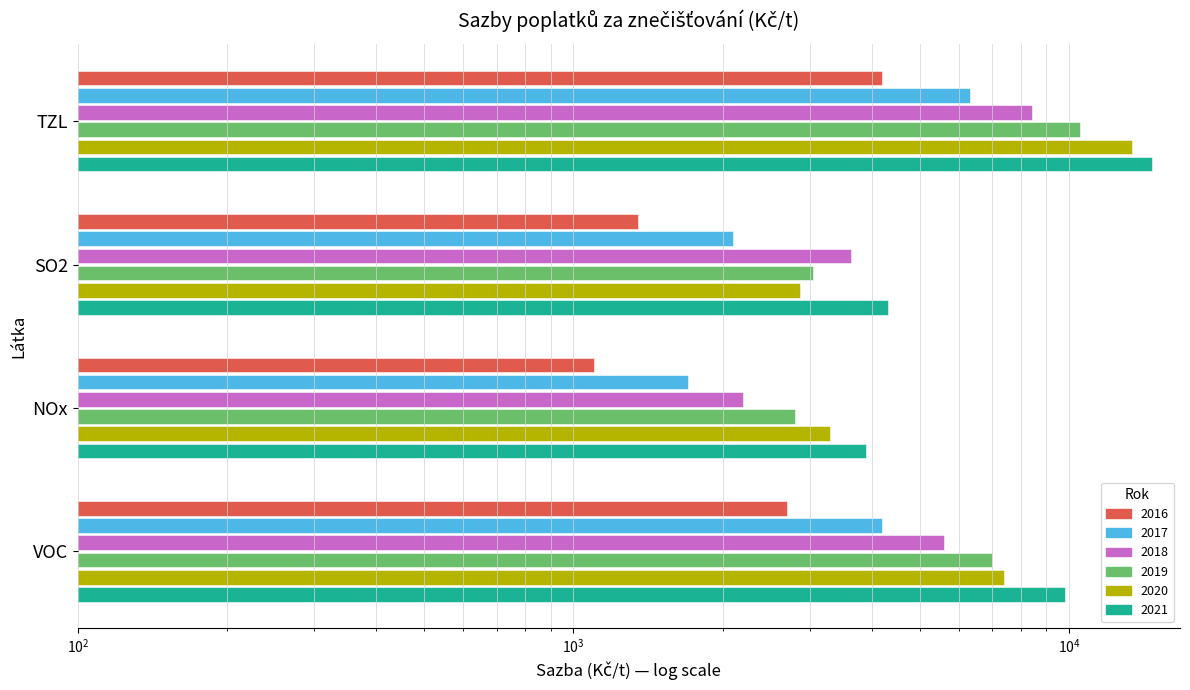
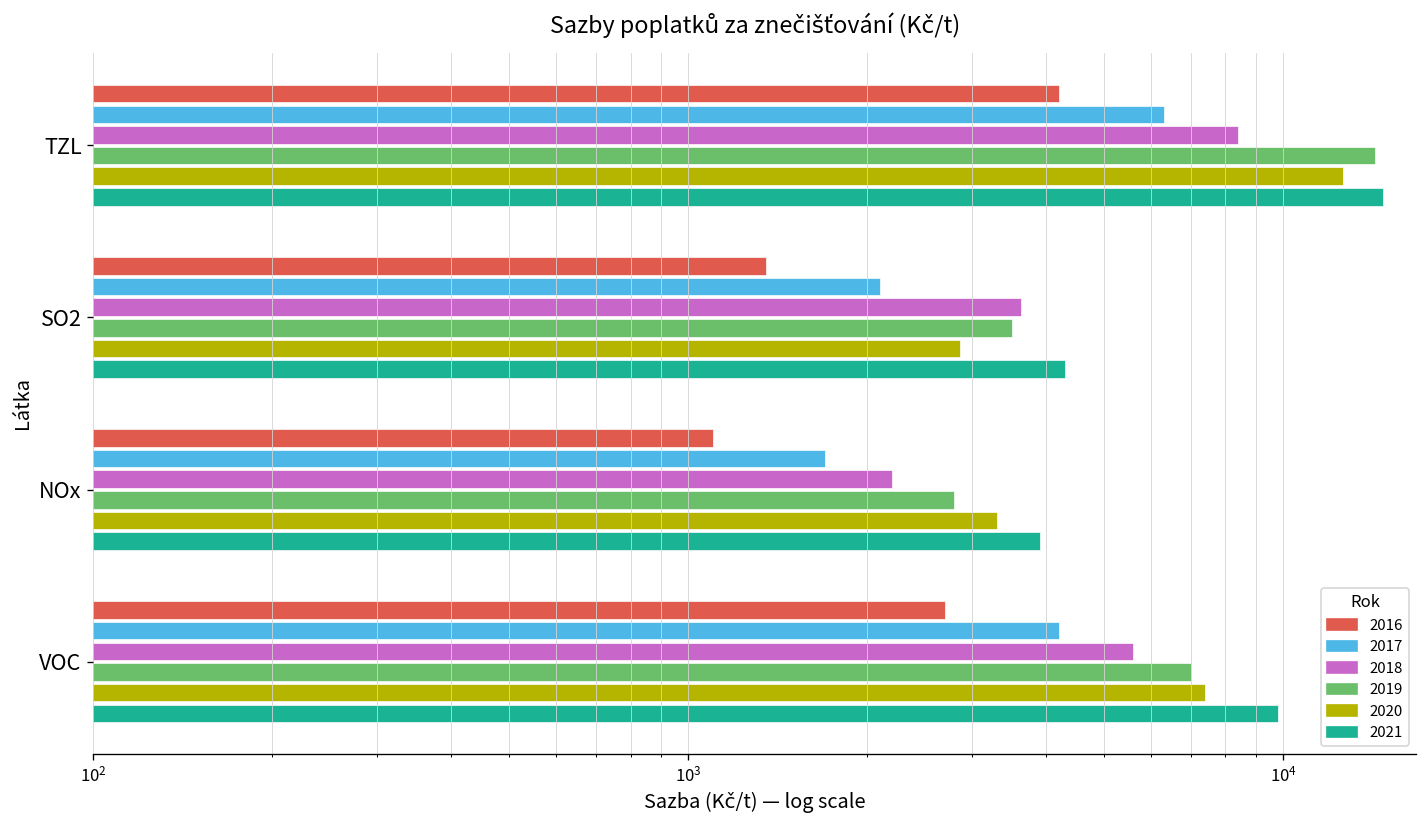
  {
    "2016": {
      "TZL": 4200,
      "SO2": 1350,
      "NOx": 1100,
      "VOC": 2700
    },
    "2017": {
      "TZL": 6300,
      "SO2": 2100,
      "NOx": 1700,
      "VOC": 4200
    },
    "2018": {
      "TZL": 8400,
      "SO2": 3600,
      "NOx": 2200,
      "VOC": 5600
    },
    "2019": {
-     "TZL": 10500,
-     "SO2": 3000,
+     "TZL": 14300,
+     "SO2": 3500,
      "NOx": 2800,
      "VOC": 7000
    },
    "2020": {
-     "TZL": 13400,
+     "TZL": 12600,
      "SO2": 2900,
      "NOx": 3300,
      "VOC": 7400
    },
    "2021": {
      "TZL": 14700,
      "SO2": 4300,
      "NOx": 3900,
      "VOC": 9800
    }
  }
